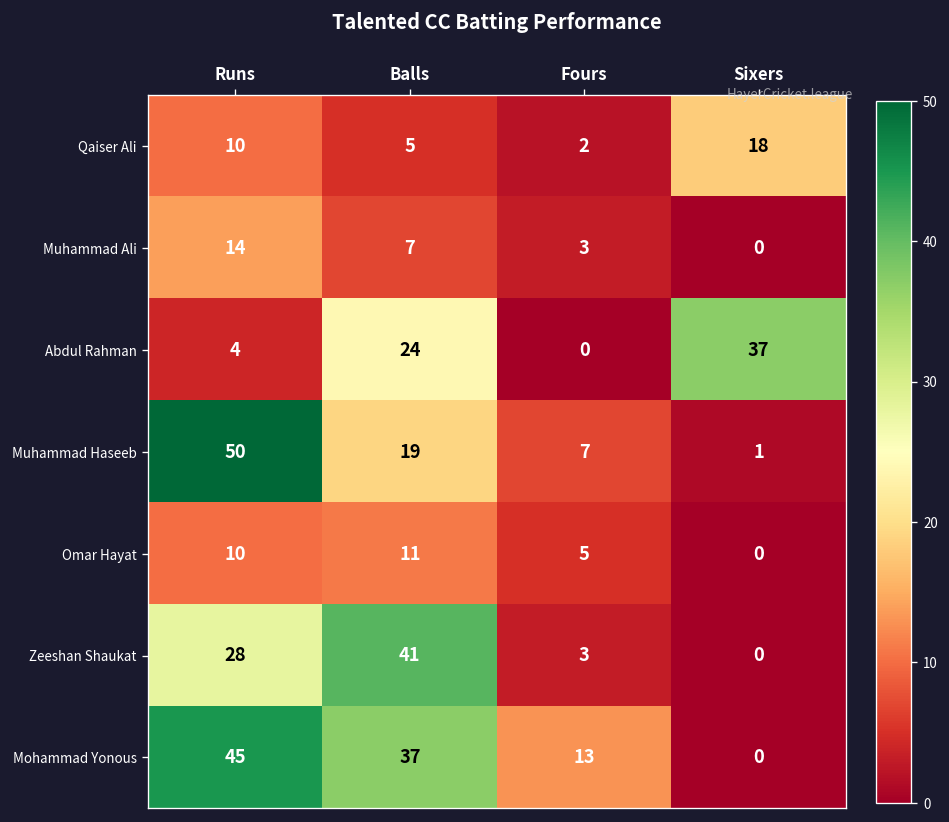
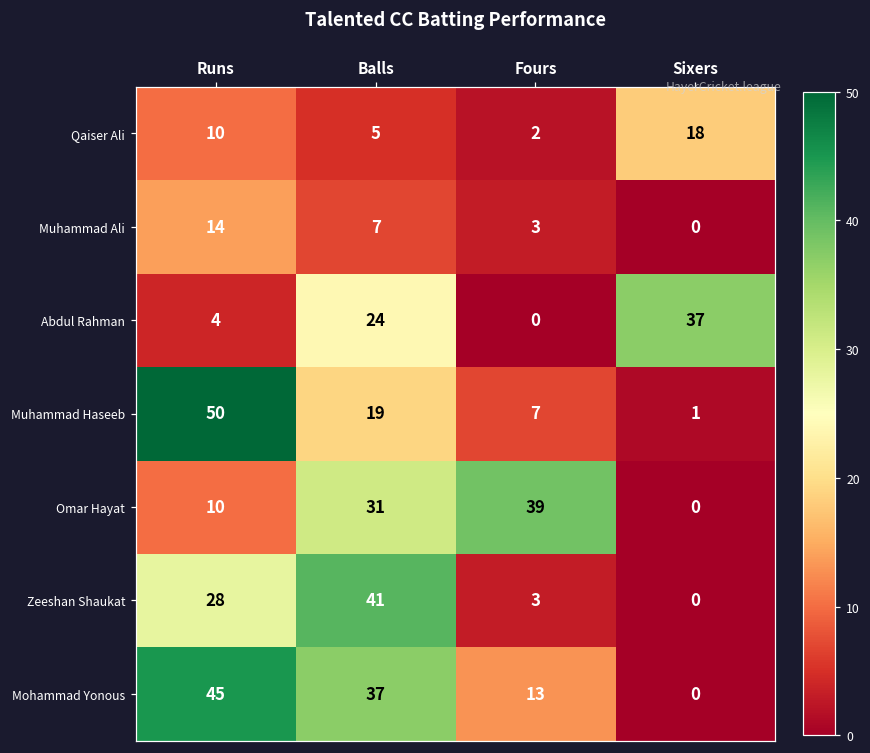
  {
    "Qaiser Ali": {
      "Runs": 10,
      "Balls": 5,
      "Fours": 2,
      "Sixers": 18
    },
    "Muhammad Ali": {
      "Runs": 14,
      "Balls": 7,
      "Fours": 3,
      "Sixers": 0
    },
    "Abdul Rahman": {
      "Runs": 4,
      "Balls": 24,
      "Fours": 0,
      "Sixers": 37
    },
    "Muhammad Haseeb": {
      "Runs": 50,
      "Balls": 19,
      "Fours": 7,
      "Sixers": 1
    },
    "Omar Hayat": {
      "Runs": 10,
-     "Balls": 11,
-     "Fours": 5,
+     "Balls": 31,
+     "Fours": 39,
      "Sixers": 0
    },
    "Zeeshan Shaukat": {
      "Runs": 28,
      "Balls": 41,
      "Fours": 3,
      "Sixers": 0
    },
    "Mohammad Yonous": {
      "Runs": 45,
      "Balls": 37,
      "Fours": 13,
      "Sixers": 0
    }
  }
